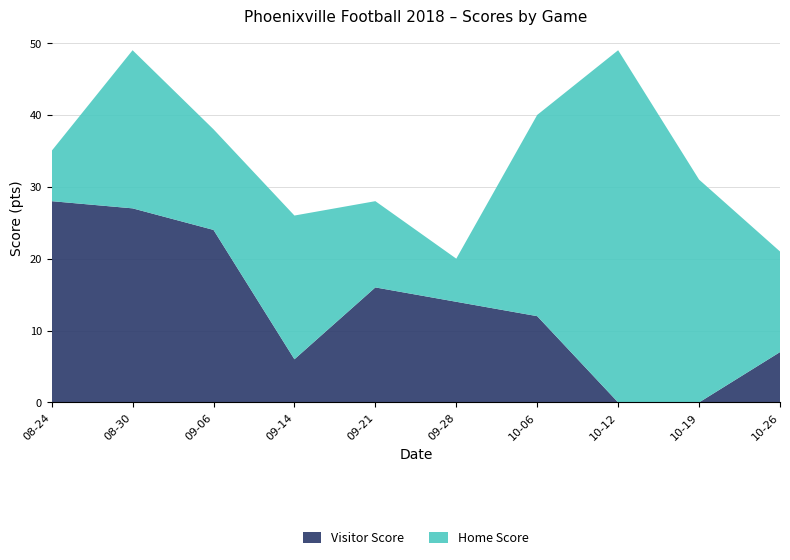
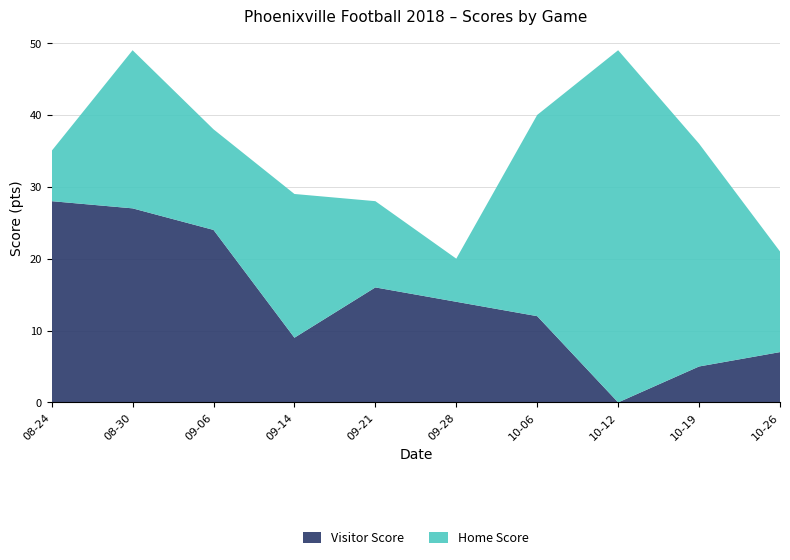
  {
    "Visitor Score": {
      "08-24": 28,
      "08-30": 27,
      "09-06": 24,
-     "09-14": 6,
+     "09-14": 9,
      "09-21": 16,
      "09-28": 14,
      "10-06": 12,
      "10-12": 0,
-     "10-19": 0,
+     "10-19": 5,
      "10-26": 7
    },
    "Home Score": {
      "08-24": 7,
      "08-30": 22,
      "09-06": 14,
      "09-14": 20,
      "09-21": 12,
      "09-28": 6,
      "10-06": 28,
      "10-12": 49,
      "10-19": 31,
      "10-26": 14
    }
  }
